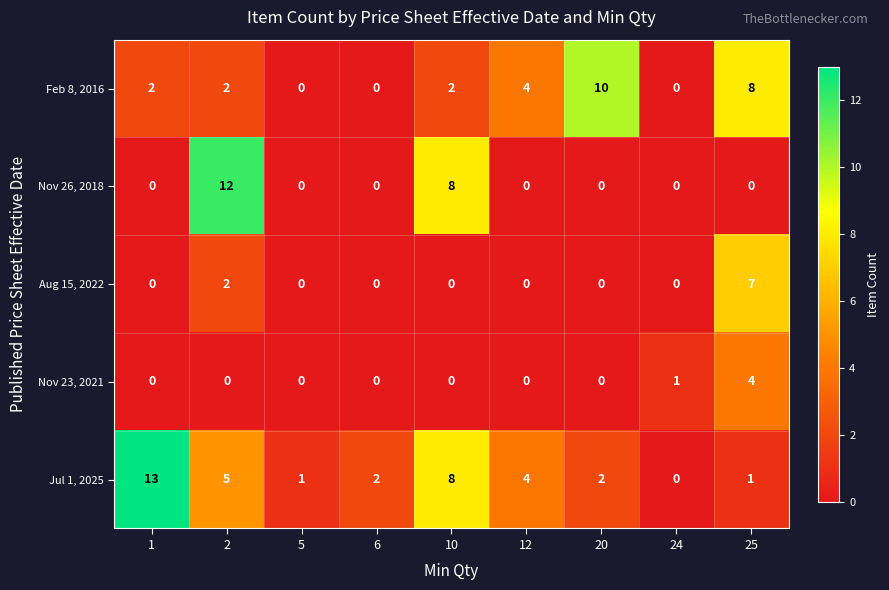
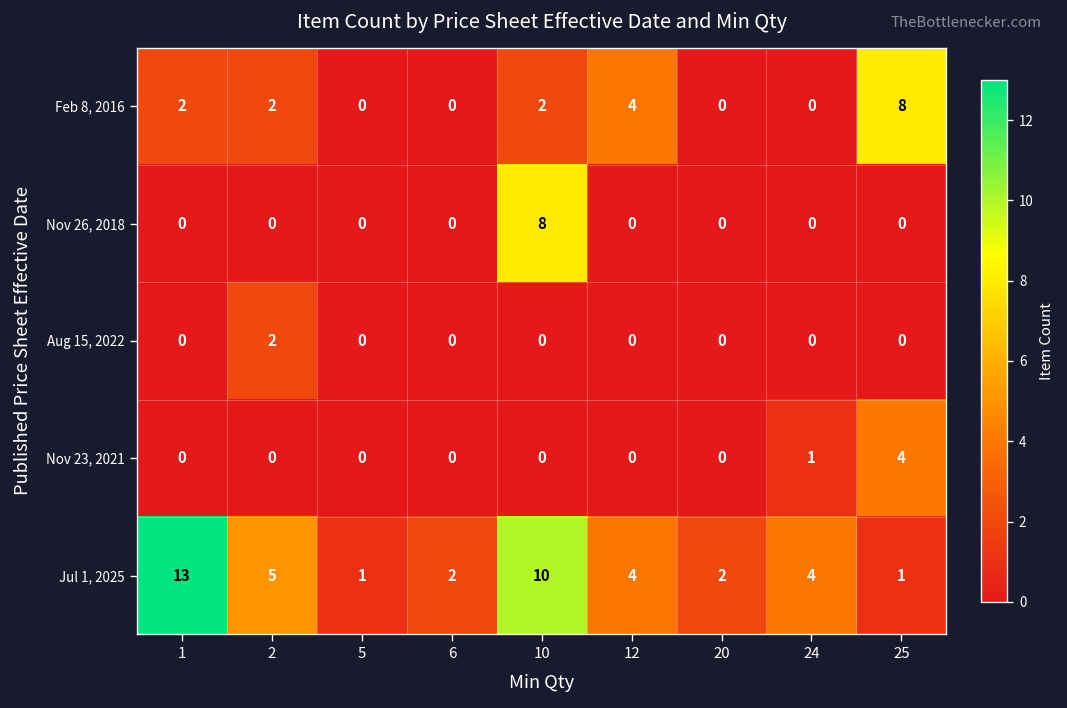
  {
    "Feb 8, 2016": {
      "1": 2,
      "2": 2,
      "5": 0,
      "6": 0,
      "10": 2,
      "12": 4,
-     "20": 10,
+     "20": 0,
      "24": 0,
      "25": 8
    },
    "Nov 26, 2018": {
      "1": 0,
-     "2": 12,
+     "2": 0,
      "5": 0,
      "6": 0,
      "10": 8,
      "12": 0,
      "20": 0,
      "24": 0,
      "25": 0
    },
    "Aug 15, 2022": {
      "1": 0,
      "2": 2,
      "5": 0,
      "6": 0,
      "10": 0,
      "12": 0,
      "20": 0,
      "24": 0,
-     "25": 7
+     "25": 0
    },
    "Nov 23, 2021": {
      "1": 0,
      "2": 0,
      "5": 0,
      "6": 0,
      "10": 0,
      "12": 0,
      "20": 0,
      "24": 1,
      "25": 4
    },
    "Jul 1, 2025": {
      "1": 13,
      "2": 5,
      "5": 1,
      "6": 2,
-     "10": 8,
+     "10": 10,
      "12": 4,
      "20": 2,
-     "24": 0,
+     "24": 4,
      "25": 1
    }
  }
